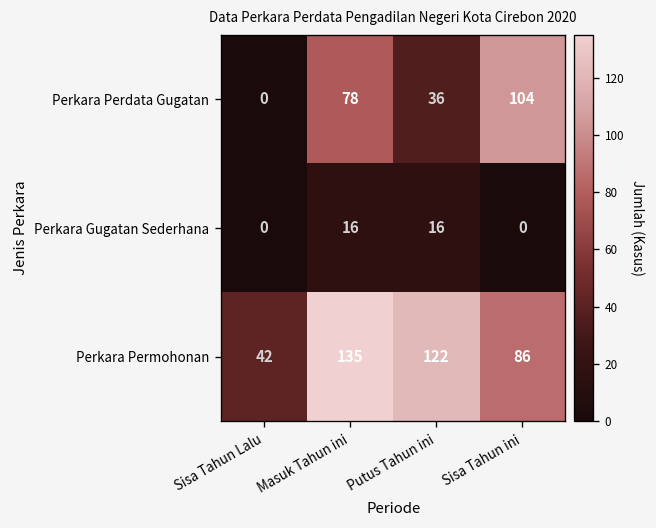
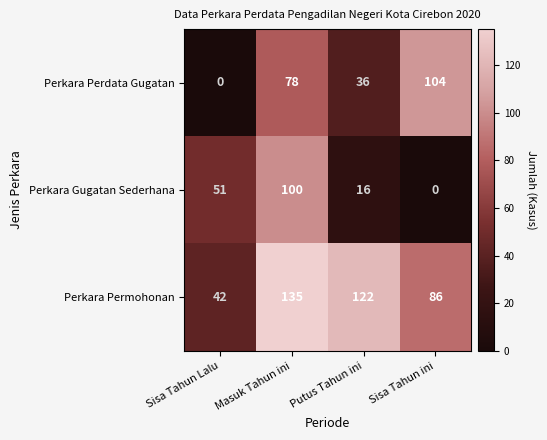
  {
    "Perkara Perdata Gugatan": {
      "Sisa Tahun Lalu": 0,
      "Masuk Tahun ini": 78,
      "Putus Tahun ini": 36,
      "Sisa Tahun ini": 104
    },
    "Perkara Gugatan Sederhana": {
-     "Sisa Tahun Lalu": 0,
-     "Masuk Tahun ini": 16,
+     "Sisa Tahun Lalu": 51,
+     "Masuk Tahun ini": 100,
      "Putus Tahun ini": 16,
      "Sisa Tahun ini": 0
    },
    "Perkara Permohonan": {
      "Sisa Tahun Lalu": 42,
      "Putus Tahun ini": 122,
      "Sisa Tahun ini": 86
    }
  }
